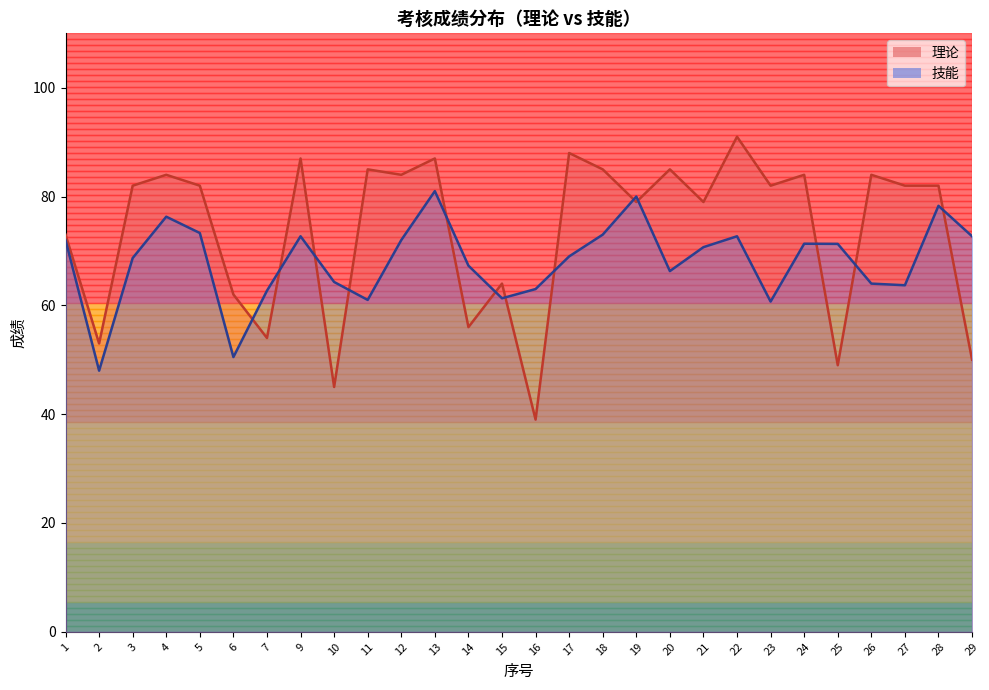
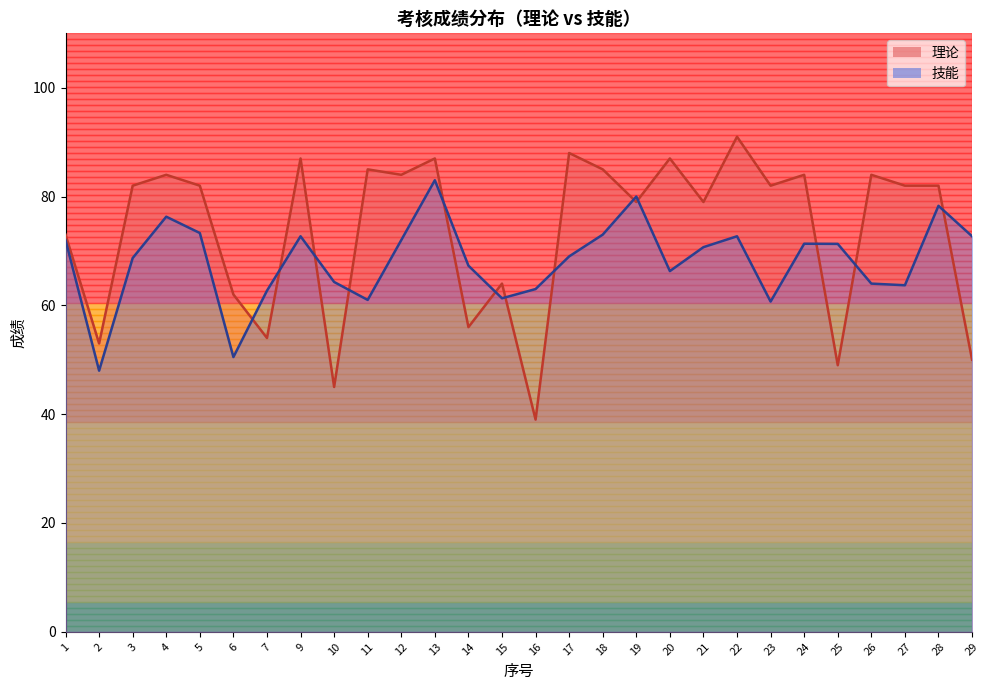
  {
    "理论": {
      "1": 73,
      "2": 53,
      "3": 82,
      "4": 84,
      "5": 82,
      "6": 62,
      "7": 54,
      "9": 87,
      "10": 45,
      "11": 85,
      "12": 84,
      "13": 87,
      "14": 56,
      "15": 64,
      "16": 39,
      "17": 88,
      "18": 85,
      "19": 79,
-     "20": 85,
+     "20": 87,
      "21": 79,
      "22": 91,
      "23": 82,
      "24": 84,
      "25": 49,
      "26": 84,
      "27": 82,
      "28": 82,
      "29": 50
    },
    "技能": {
      "1": 72,
      "2": 48,
      "3": 69,
      "4": 76,
      "5": 73,
      "6": 51,
      "7": 63,
      "9": 73,
      "10": 64,
      "11": 61,
      "12": 72,
-     "13": 81,
+     "13": 83,
      "14": 67,
      "15": 61,
      "16": 63,
      "17": 69,
      "18": 73,
      "19": 80,
      "20": 66,
      "21": 71,
      "22": 73,
      "23": 61,
      "24": 71,
      "25": 71,
      "26": 64,
      "27": 64,
      "28": 78,
      "29": 73
    }
  }
